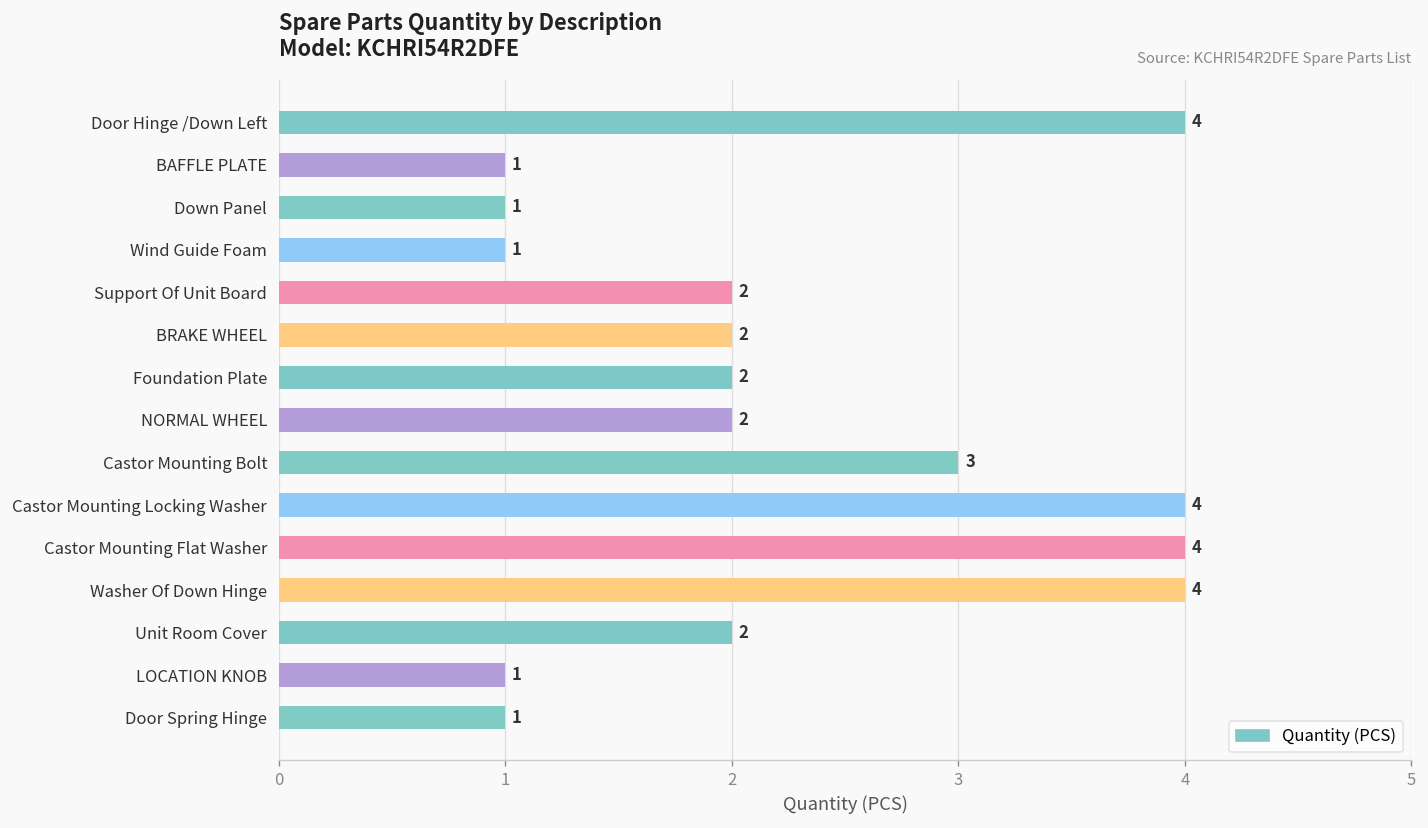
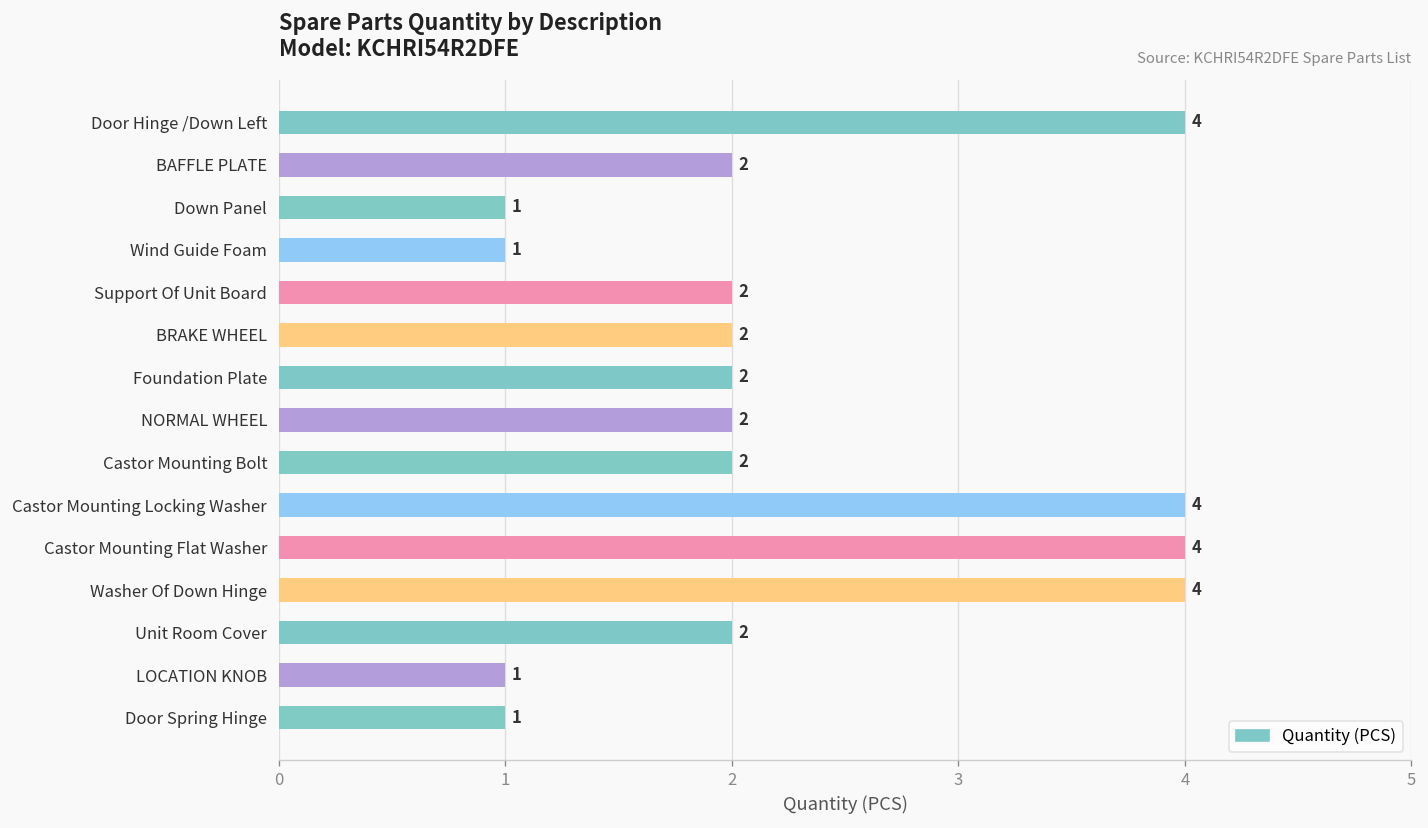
  {
    "Door Hinge /Down Left": 4,
-   "BAFFLE PLATE": 1,
+   "BAFFLE PLATE": 2,
    "Down Panel": 1,
    "Wind Guide Foam": 1,
    "Support Of Unit Board": 2,
    "BRAKE WHEEL": 2,
    "Foundation Plate": 2,
    "NORMAL WHEEL": 2,
-   "Castor Mounting Bolt": 3,
+   "Castor Mounting Bolt": 2,
    "Castor Mounting Locking Washer": 4,
    "Castor Mounting Flat Washer": 4,
    "Washer Of Down Hinge": 4,
    "Unit Room Cover": 2,
    "LOCATION KNOB": 1,
    "Door Spring Hinge": 1
  }
